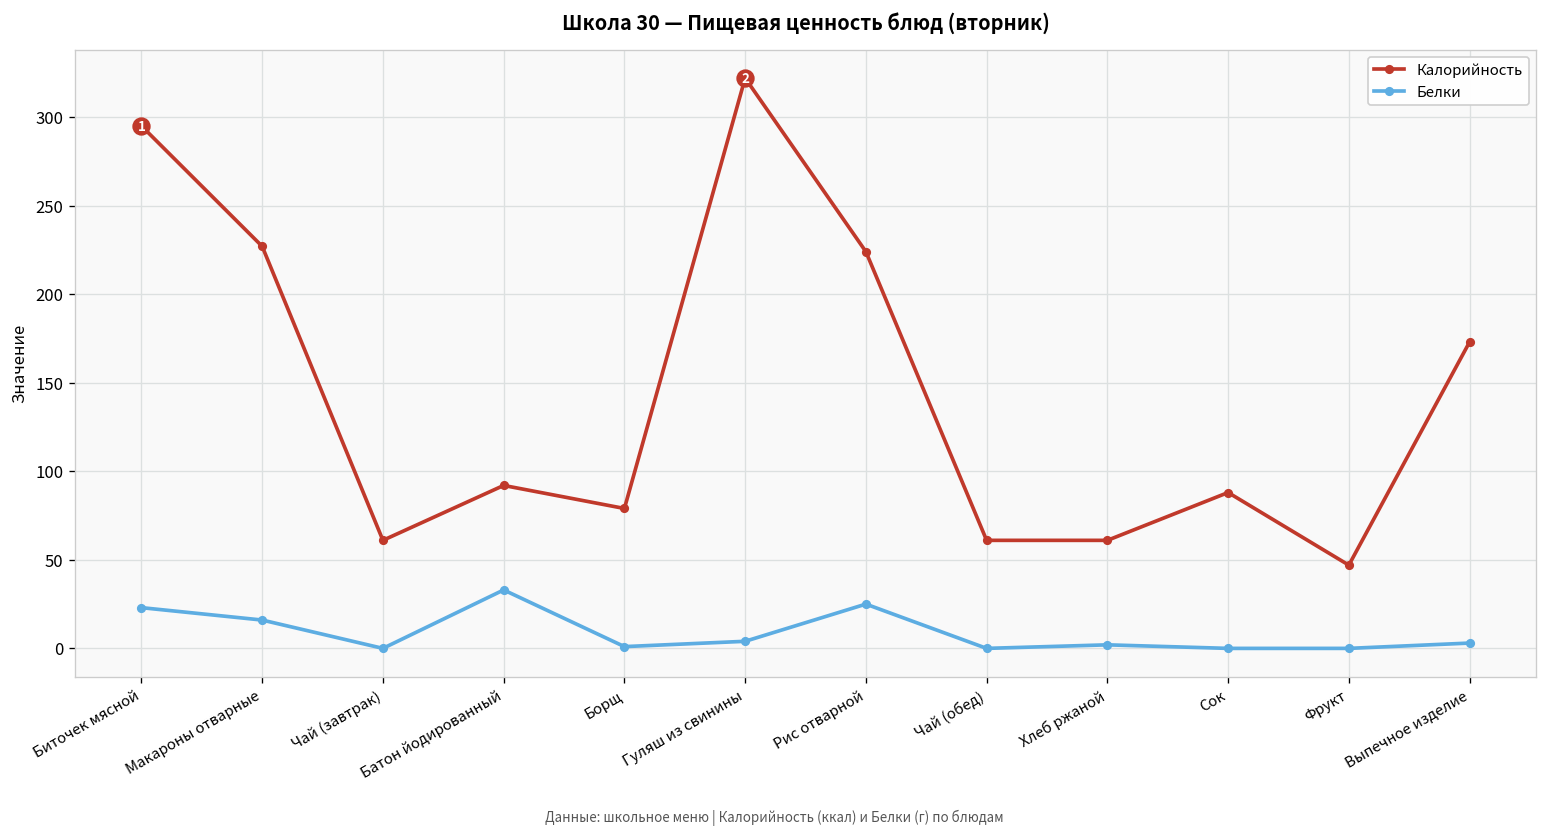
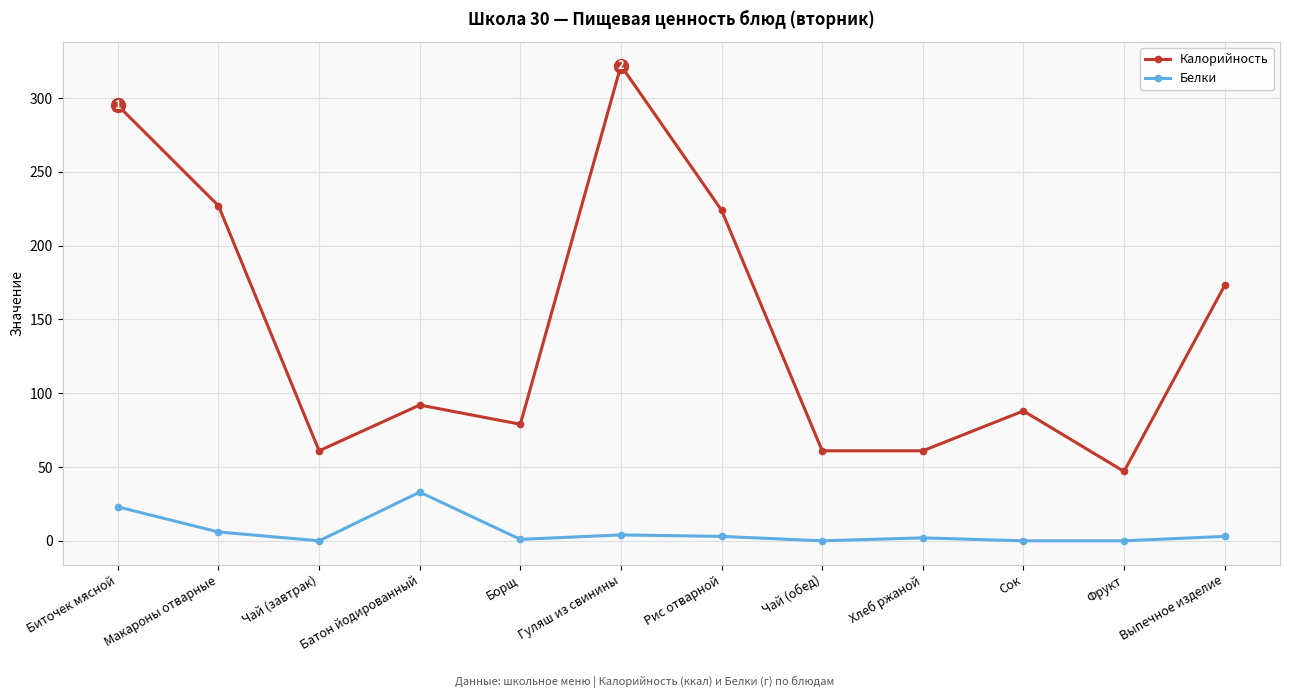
  {
    "Белки": {
      "Биточек мясной": 23,
-     "Макароны отварные": 16,
+     "Макароны отварные": 6,
      "Чай (завтрак)": 0,
      "Батон йодированный": 33,
      "Борщ": 1,
      "Гуляш из свинины": 4,
-     "Рис отварной": 25,
+     "Рис отварной": 3,
      "Чай (обед)": 0,
      "Хлеб ржаной": 2,
      "Сок": 0,
      "Фрукт": 0,
      "Выпечное изделие": 3
    }
  }
